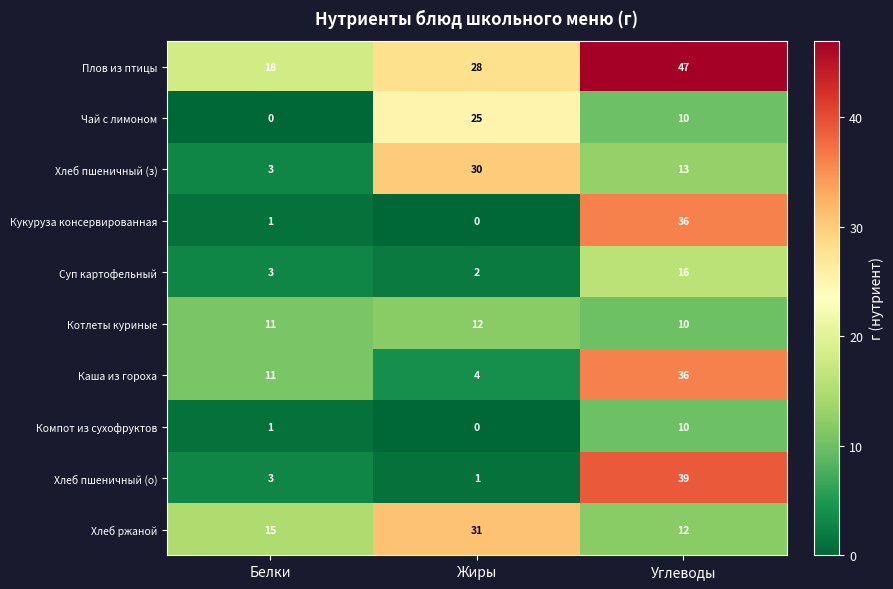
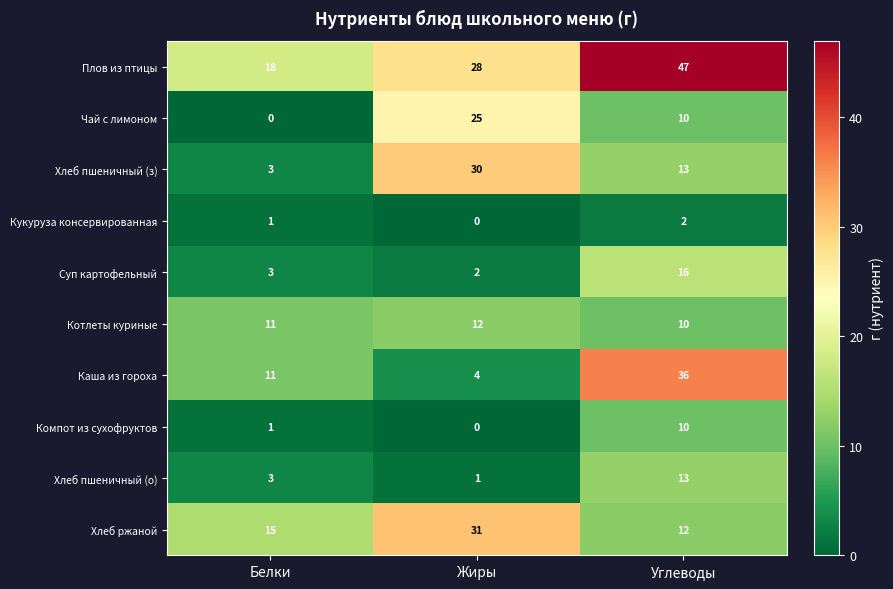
  {
    "Плов из птицы": {
      "Белки": 18,
      "Жиры": 28,
      "Углеводы": 47
    },
    "Чай с лимоном": {
      "Белки": 0,
      "Жиры": 25,
      "Углеводы": 10
    },
    "Хлеб пшеничный (з)": {
      "Белки": 3,
      "Жиры": 30,
      "Углеводы": 13
    },
    "Кукуруза консервированная": {
      "Белки": 1,
      "Жиры": 0,
-     "Углеводы": 36
+     "Углеводы": 2
    },
    "Суп картофельный": {
      "Белки": 3,
      "Жиры": 2,
      "Углеводы": 16
    },
    "Котлеты куриные": {
      "Белки": 11,
      "Жиры": 12,
      "Углеводы": 10
    },
    "Каша из гороха": {
      "Белки": 11,
      "Жиры": 4,
      "Углеводы": 36
    },
    "Компот из сухофруктов": {
      "Белки": 1,
      "Жиры": 0,
      "Углеводы": 10
    },
    "Хлеб пшеничный (о)": {
      "Белки": 3,
      "Жиры": 1,
-     "Углеводы": 39
+     "Углеводы": 13
    },
    "Хлеб ржаной": {
      "Белки": 15,
      "Жиры": 31,
      "Углеводы": 12
    }
  }
